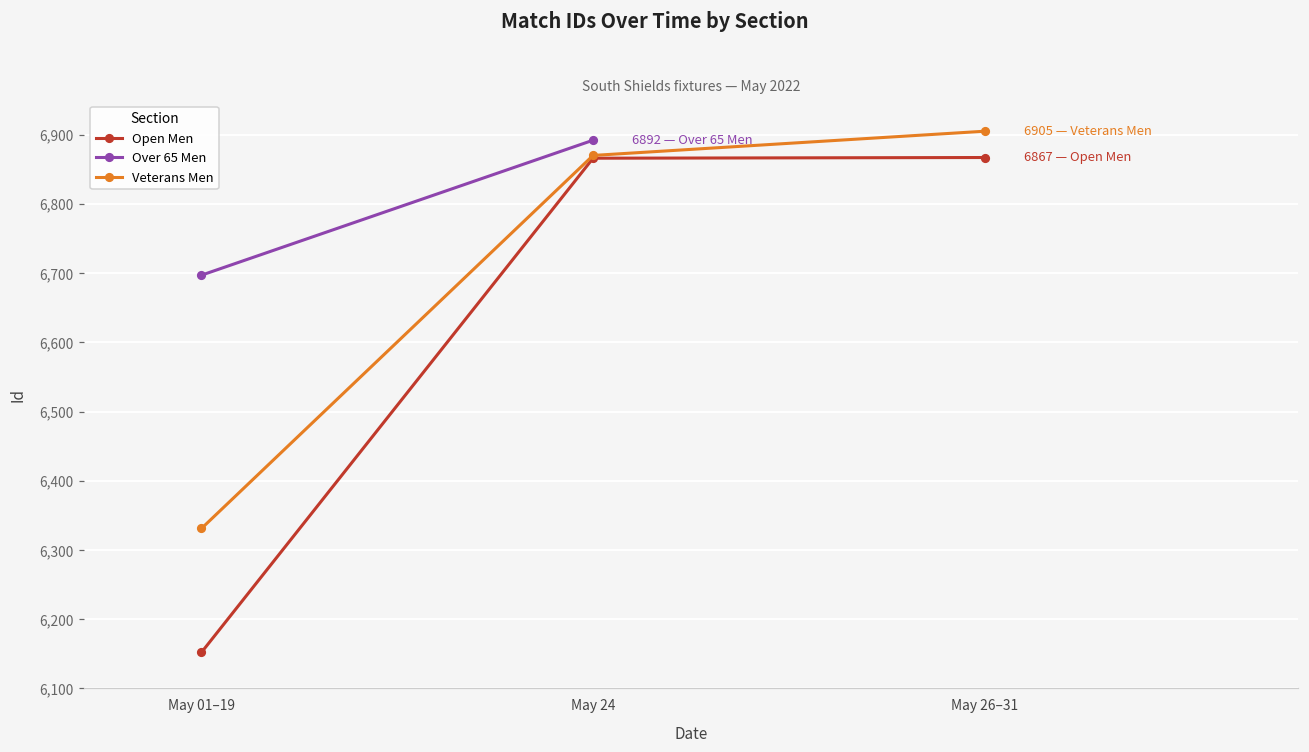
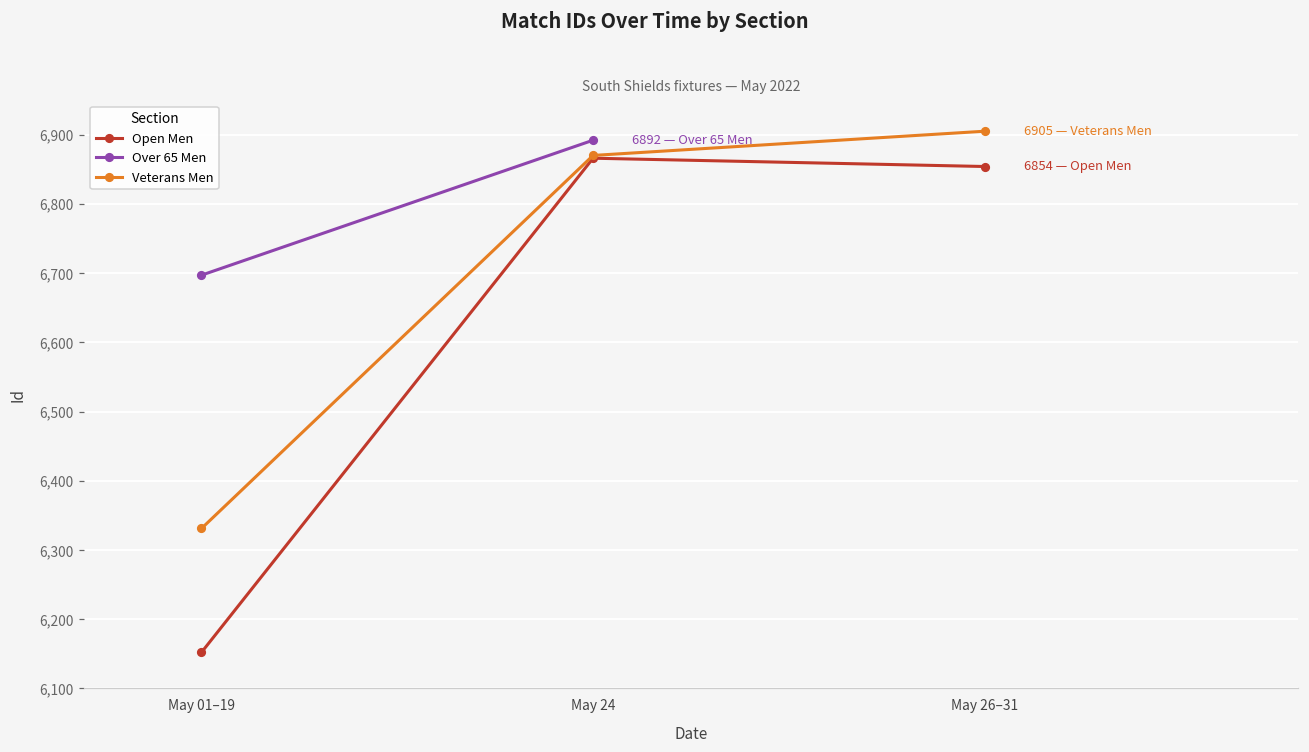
  {
    "Open Men": {
-     "May 26–31": "6867"
+     "May 26–31": "6854"
    },
    "Over 65 Men": {
      "May 01–19": "6,700",
      "May 24": "6,890"
    },
    "Veterans Men": {
      "May 01–19": "6,330",
      "May 26–31": "6,910"
    }
  }
